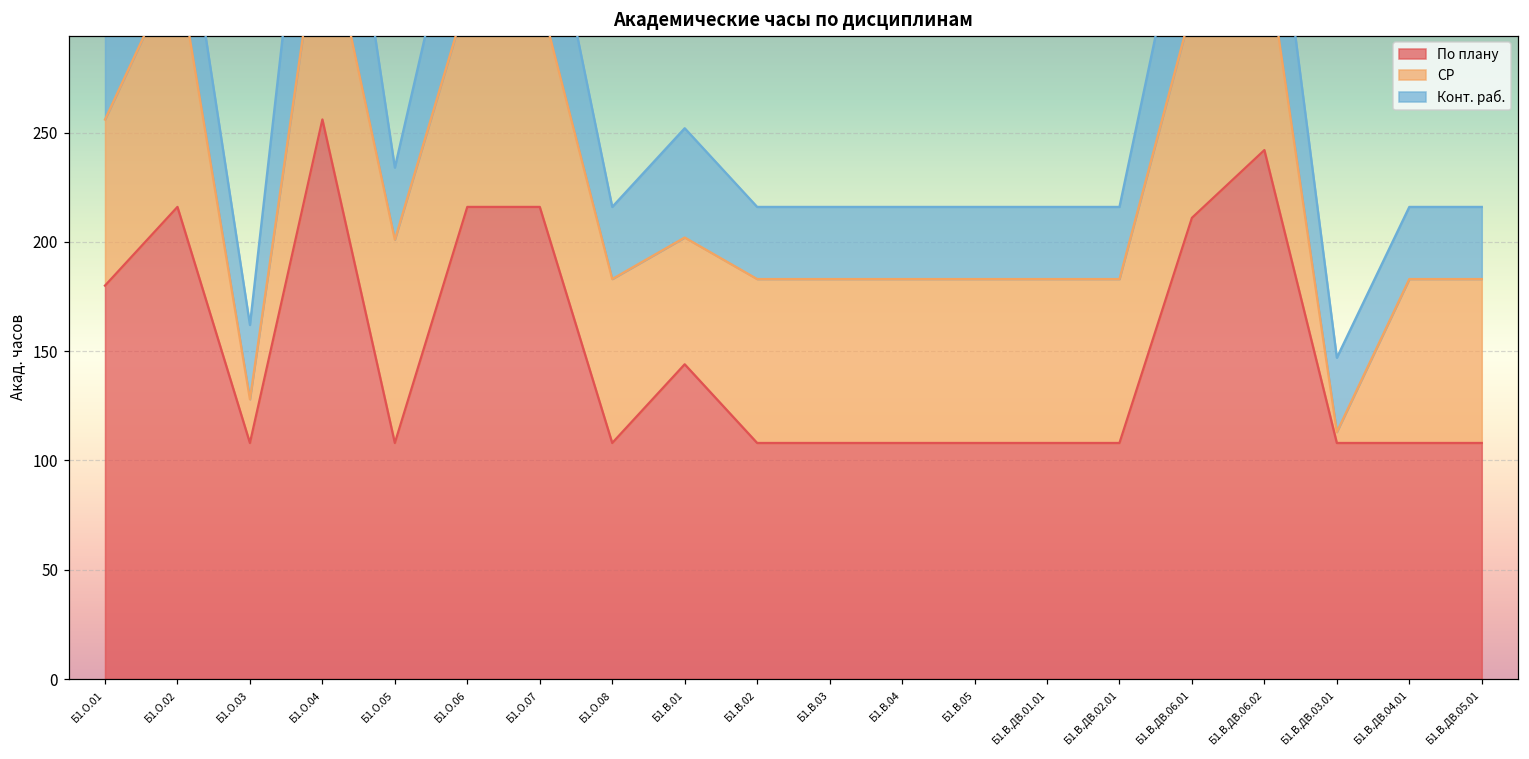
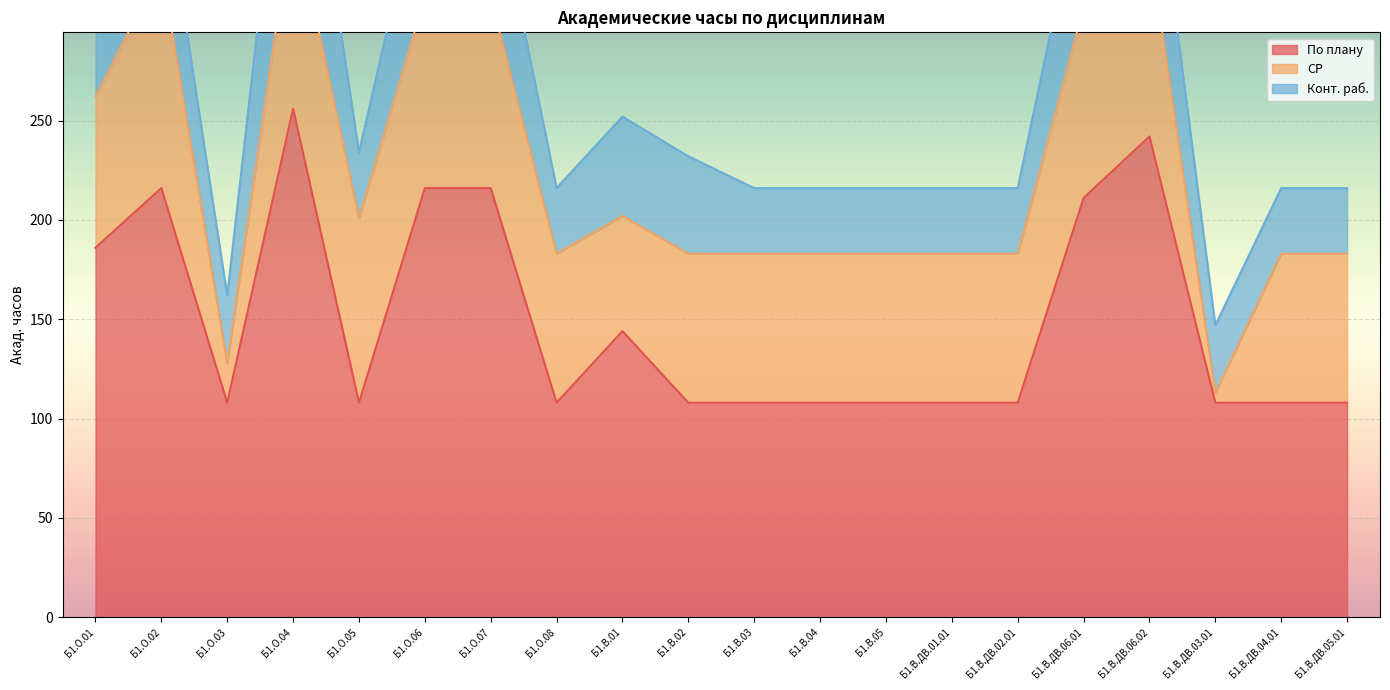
  {
    "По плану": {
-     "Б1.О.01": 180,
+     "Б1.О.01": 186,
      "Б1.О.02": 216,
      "Б1.О.03": 108,
      "Б1.О.04": 256,
      "Б1.О.05": 108,
      "Б1.О.06": 216,
      "Б1.О.07": 216,
      "Б1.О.08": 108,
      "Б1.В.01": 144,
      "Б1.В.02": 108,
      "Б1.В.03": 108,
      "Б1.В.04": 108,
      "Б1.В.05": 108,
      "Б1.В.ДВ.01.01": 108,
      "Б1.В.ДВ.02.01": 108,
      "Б1.В.ДВ.06.01": 211,
      "Б1.В.ДВ.06.02": 242,
      "Б1.В.ДВ.03.01": 108,
      "Б1.В.ДВ.04.01": 108,
      "Б1.В.ДВ.05.01": 108
    },
    "СР": {
      "Б1.О.01": 76,
      "Б1.О.03": 20,
      "Б1.О.05": 93,
      "Б1.О.08": 75,
      "Б1.В.01": 58,
      "Б1.В.02": 75,
      "Б1.В.03": 75,
      "Б1.В.04": 75,
      "Б1.В.05": 75,
      "Б1.В.ДВ.01.01": 75,
      "Б1.В.ДВ.02.01": 75,
      "Б1.В.ДВ.03.01": 5,
      "Б1.В.ДВ.04.01": 75,
      "Б1.В.ДВ.05.01": 75
    },
    "Конт. раб.": {
      "Б1.О.03": 34,
      "Б1.О.05": 33,
      "Б1.О.08": 33,
      "Б1.В.01": 50,
-     "Б1.В.02": 33,
+     "Б1.В.02": 49,
      "Б1.В.03": 33,
      "Б1.В.04": 33,
      "Б1.В.05": 33,
      "Б1.В.ДВ.01.01": 33,
      "Б1.В.ДВ.02.01": 33,
      "Б1.В.ДВ.03.01": 34,
      "Б1.В.ДВ.04.01": 33,
      "Б1.В.ДВ.05.01": 33
    }
  }
